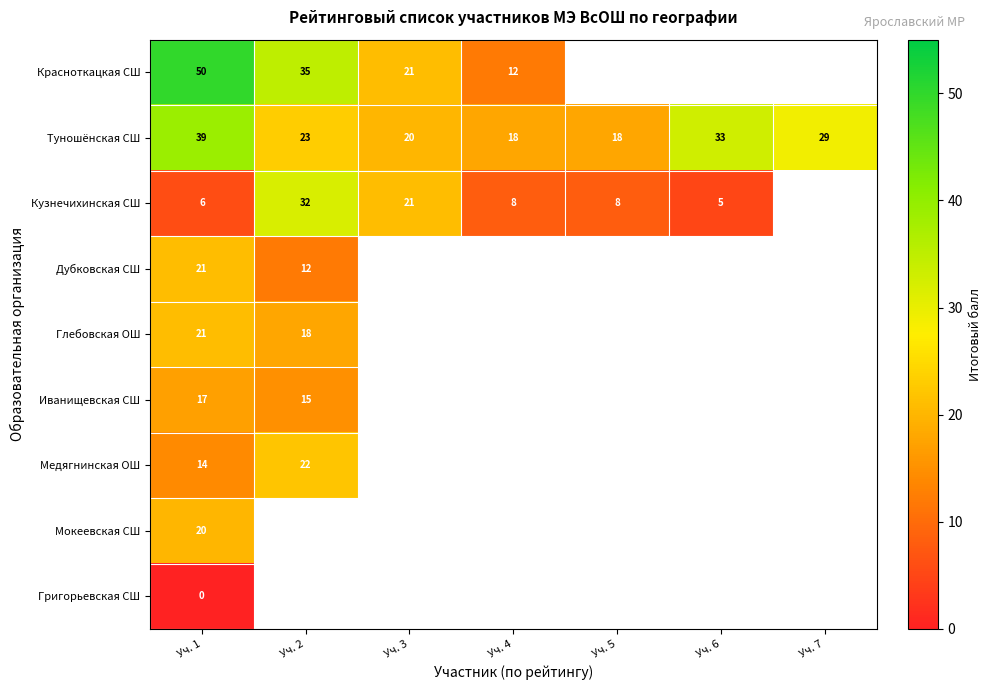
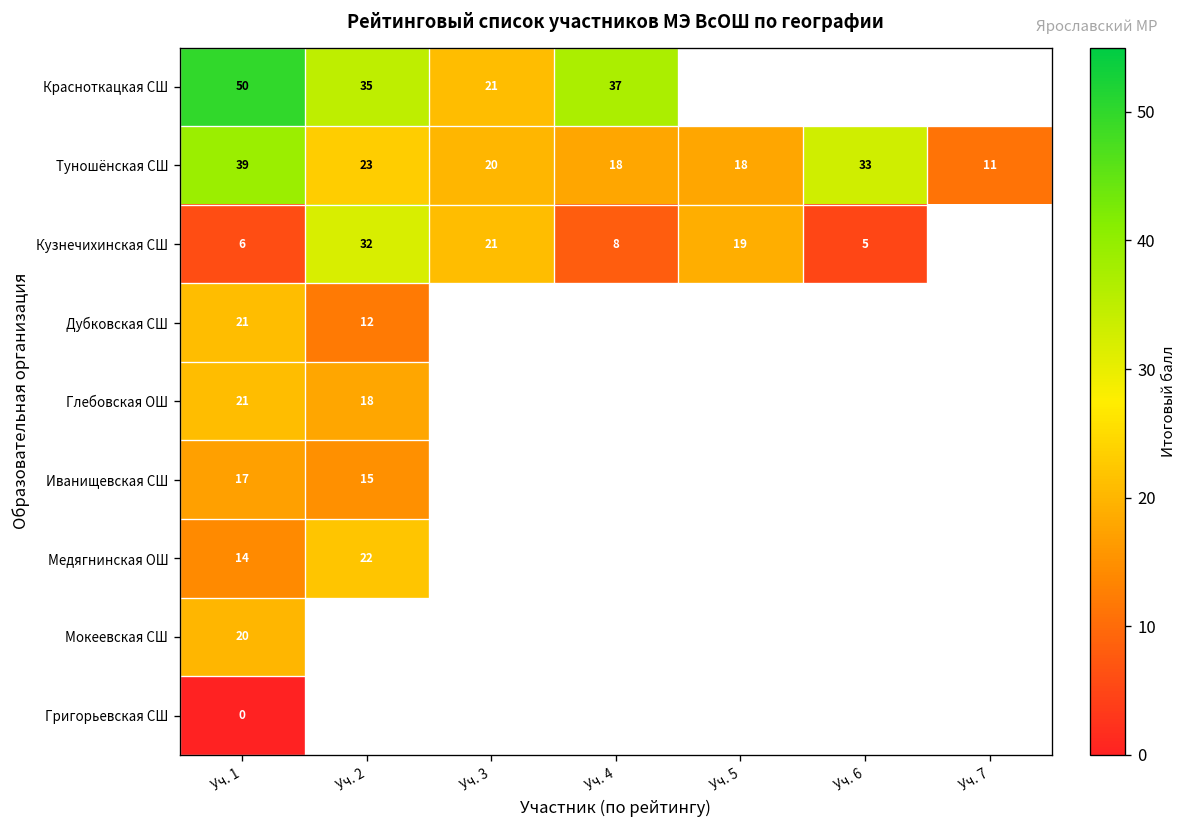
  {
    "Красноткацкая СШ": {
      "Уч. 1": 50,
      "Уч. 2": 35,
      "Уч. 3": 21,
-     "Уч. 4": 12
+     "Уч. 4": 37
    },
    "Туношёнская СШ": {
      "Уч. 1": 39,
      "Уч. 2": 23,
      "Уч. 3": 20,
      "Уч. 4": 18,
      "Уч. 5": 18,
      "Уч. 6": 33,
-     "Уч. 7": 29
+     "Уч. 7": 11
    },
    "Кузнечихинская СШ": {
      "Уч. 1": 6,
      "Уч. 2": 32,
      "Уч. 3": 21,
      "Уч. 4": 8,
-     "Уч. 5": 8,
+     "Уч. 5": 19,
      "Уч. 6": 5
    },
    "Дубковская СШ": {
      "Уч. 1": 21,
      "Уч. 2": 12
    },
    "Глебовская ОШ": {
      "Уч. 1": 21,
      "Уч. 2": 18
    },
    "Иванищевская СШ": {
      "Уч. 1": 17,
      "Уч. 2": 15
    },
    "Медягнинская ОШ": {
      "Уч. 1": 14,
      "Уч. 2": 22
    },
    "Мокеевская СШ": {
      "Уч. 1": 20
    },
    "Григорьевская СШ": {
      "Уч. 1": 0
    }
  }
